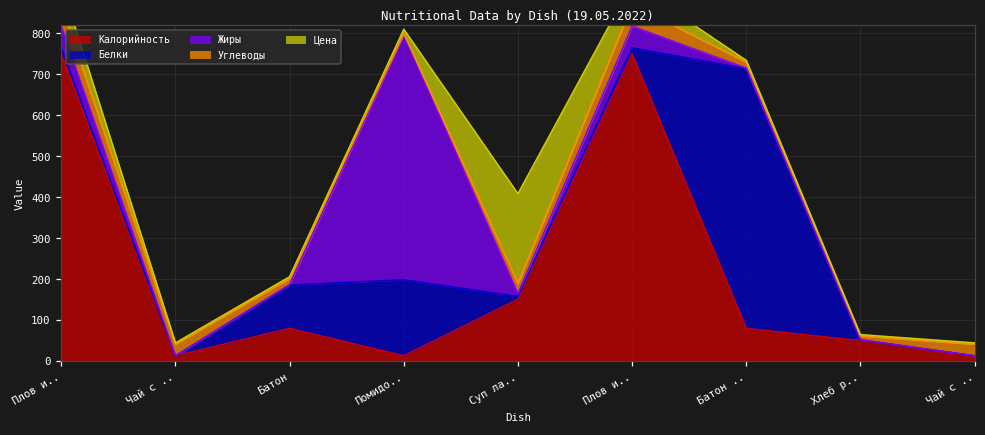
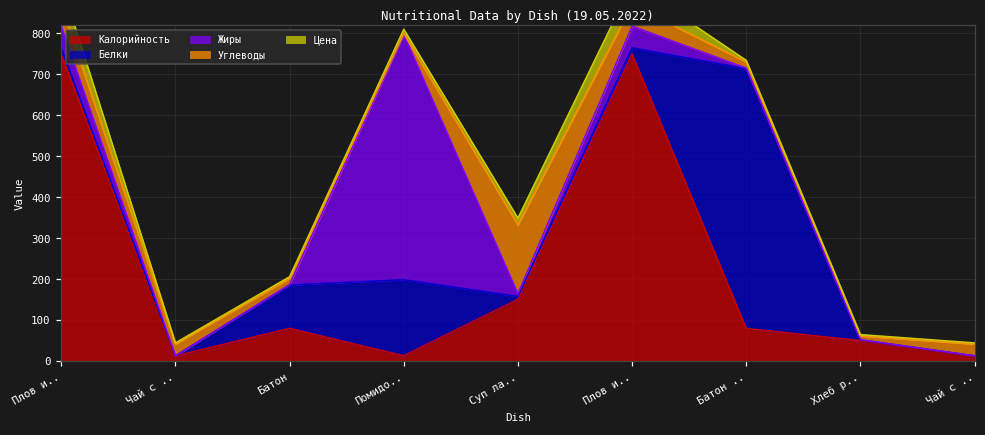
  {
    "Калорийность": {
      "Батон": 80,
      "Помидо..": 10,
      "Суп ла..": 150,
      "Батон ..": 80
    },
    "Белки": {
      "Помидо..": 190,
      "Суп ла..": 10
    },
    "Жиры": {
      "Суп ла..": 10
    },
    "Углеводы": {
-     "Суп ла..": 30
+     "Суп ла..": 170
    },
    "Цена": {
      "Помидо..": 10,
-     "Суп ла..": 220
+     "Суп ла..": 20
    }
  }
